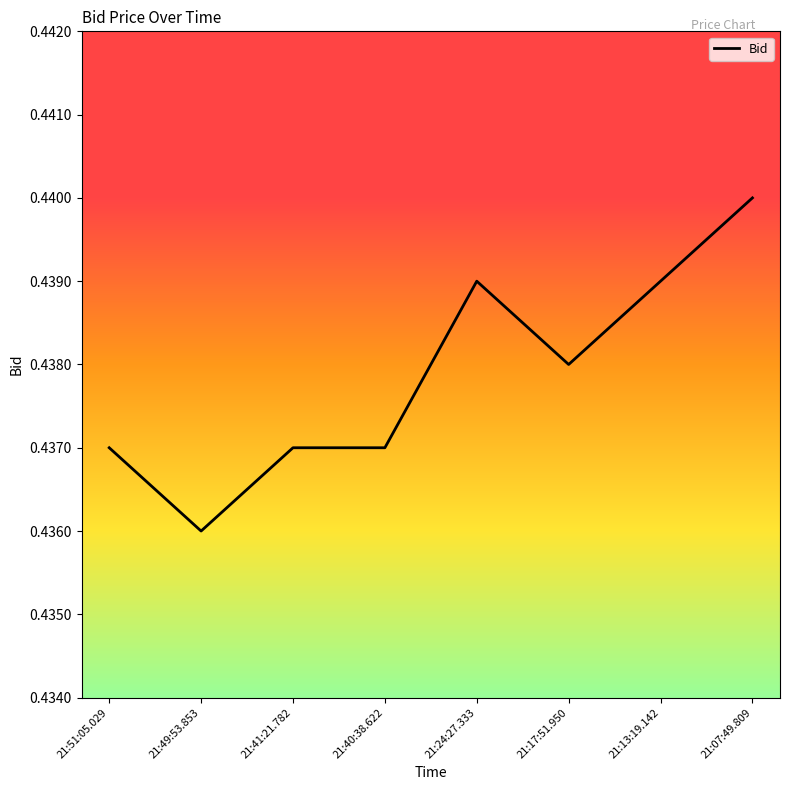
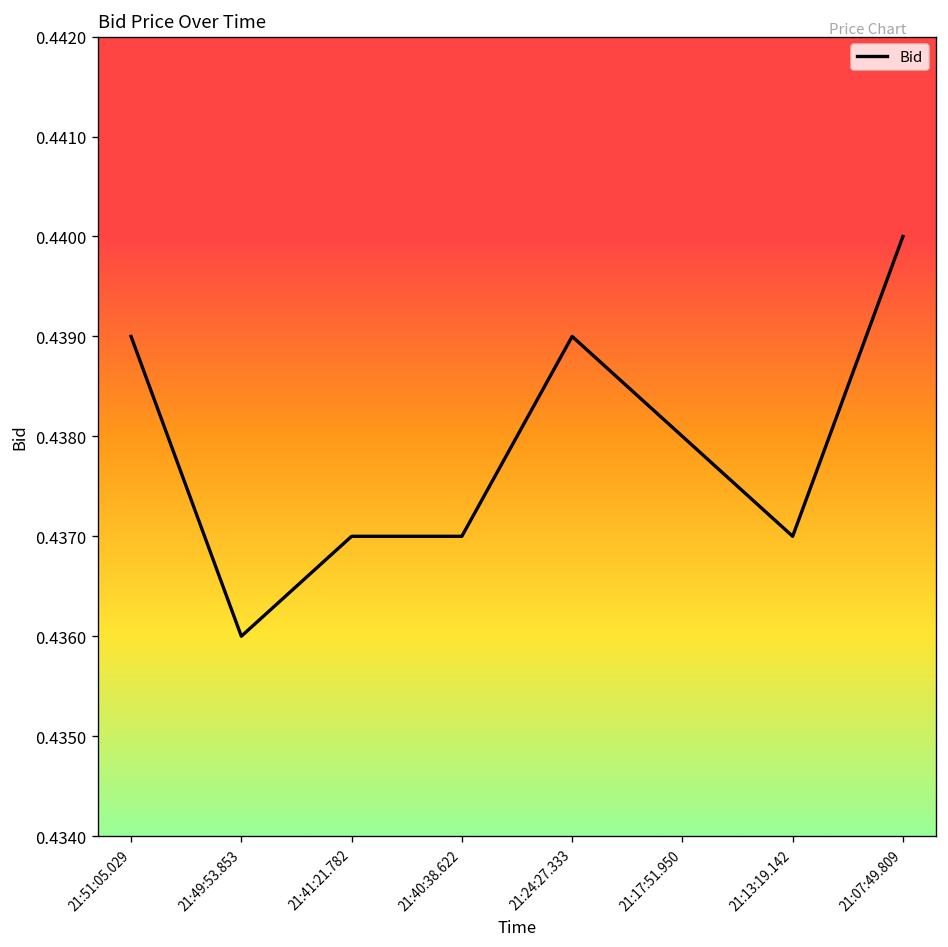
  {
-   "21:51:05.029": 0.437,
+   "21:51:05.029": 0.439,
    "21:49:53.853": 0.436,
    "21:41:21.782": 0.437,
    "21:40:38.622": 0.437,
    "21:24:27.333": 0.439,
    "21:17:51.950": 0.438,
-   "21:13:19.142": 0.439,
+   "21:13:19.142": 0.437,
    "21:07:49.809": 0.440
  }
